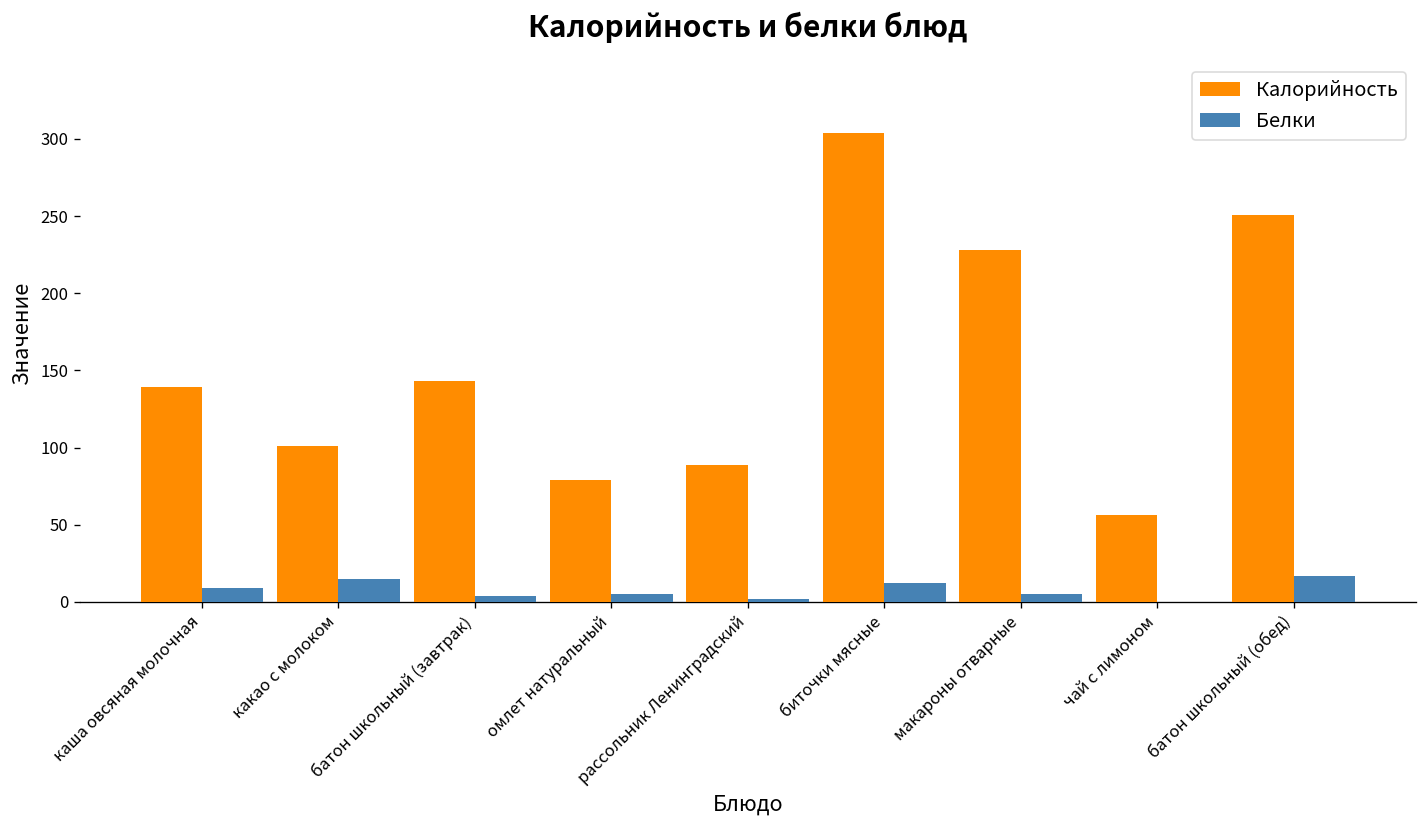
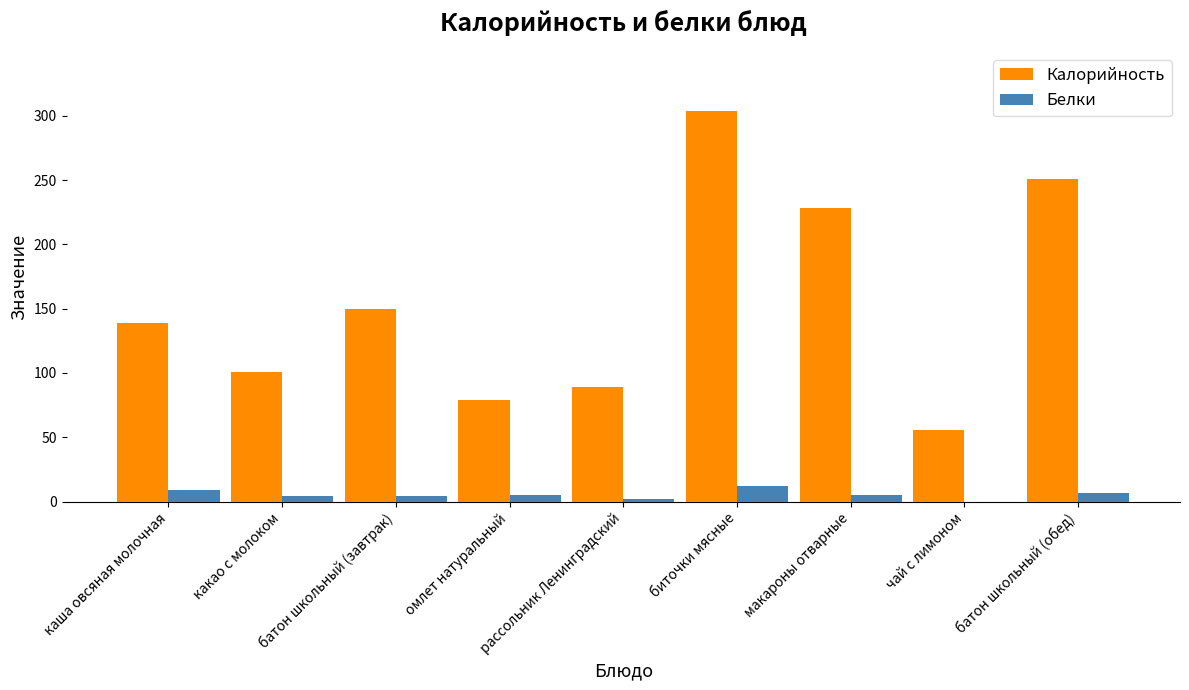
  {
    "Калорийность": {
      "каша овсяная молочная": 139,
      "какао с молоком": 101,
-     "батон школьный (завтрак)": 143,
+     "батон школьный (завтрак)": 150,
      "омлет натуральный": 79,
      "рассольник Ленинградский": 89,
      "биточки мясные": 304,
      "макароны отварные": 228,
      "чай с лимоном": 56,
      "батон школьный (обед)": 251
    },
    "Белки": {
      "каша овсяная молочная": 9,
-     "какао с молоком": 15,
+     "какао с молоком": 4,
      "батон школьный (завтрак)": 4,
      "омлет натуральный": 5,
      "рассольник Ленинградский": 2,
      "биточки мясные": 12,
      "макароны отварные": 5,
      "чай с лимоном": 0,
-     "батон школьный (обед)": 17
+     "батон школьный (обед)": 7
    }
  }
